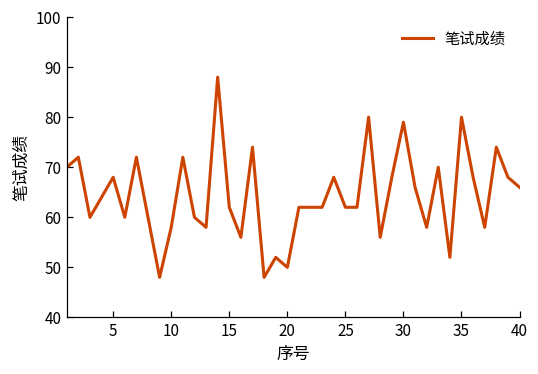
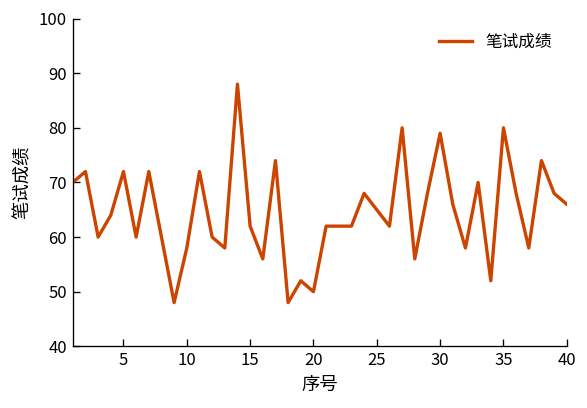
  {
-   "5": 68,
+   "5": 72,
    "10": 58,
    "15": 62,
    "20": 50,
-   "25": 62,
+   "25": 65,
    "30": 79,
    "35": 80,
    "40": 66
  }
